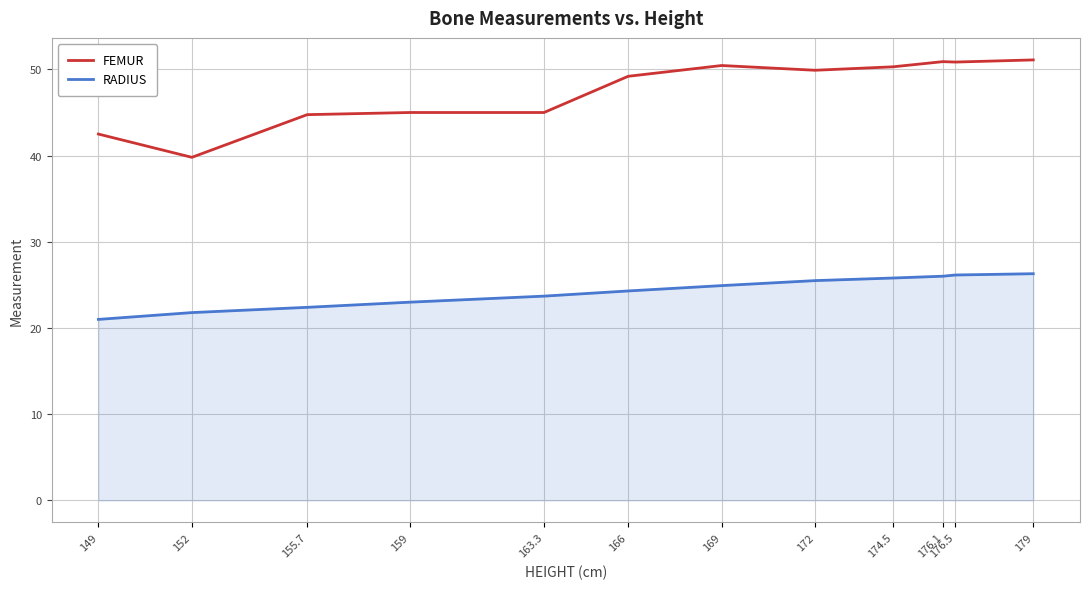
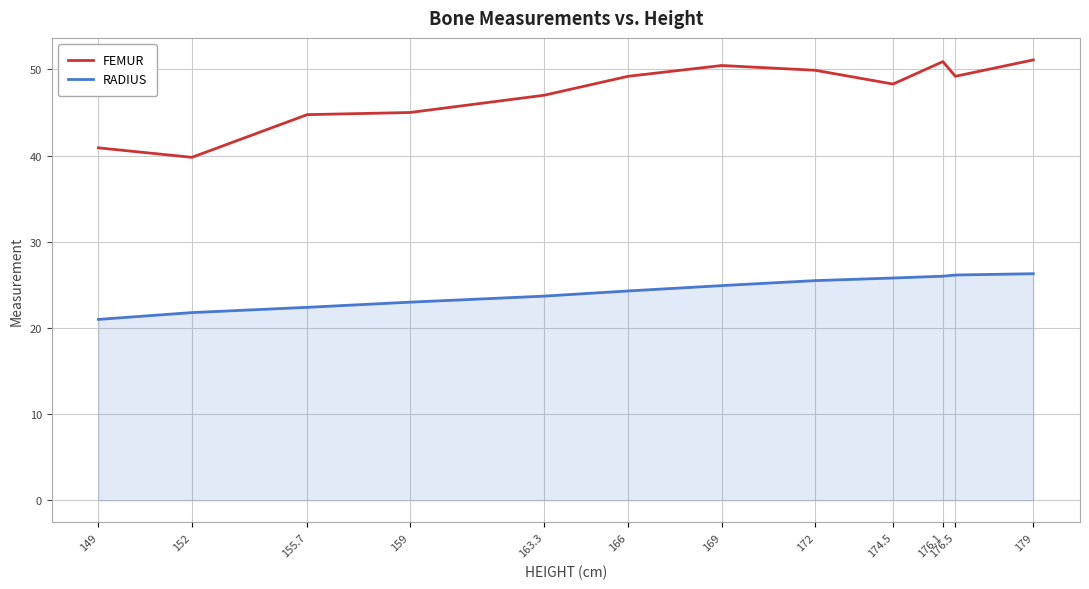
  {
    "FEMUR": {
-     "149": 43,
+     "149": 41,
      "152": 40,
      "155.7": 45,
      "159": 45,
-     "163.3": 45,
+     "163.3": 47,
      "166": 49,
      "169": 50,
      "172": 50,
-     "174.5": 50,
+     "174.5": 48,
      "176.1": 51,
-     "176.5": 51,
+     "176.5": 49,
      "179": 51
    },
    "RADIUS": {
      "149": 21,
      "152": 22,
      "155.7": 22,
      "159": 23,
      "163.3": 24,
      "166": 24,
      "169": 25,
      "172": 26,
      "174.5": 26,
      "176.1": 26,
      "176.5": 26,
      "179": 26
    }
  }
